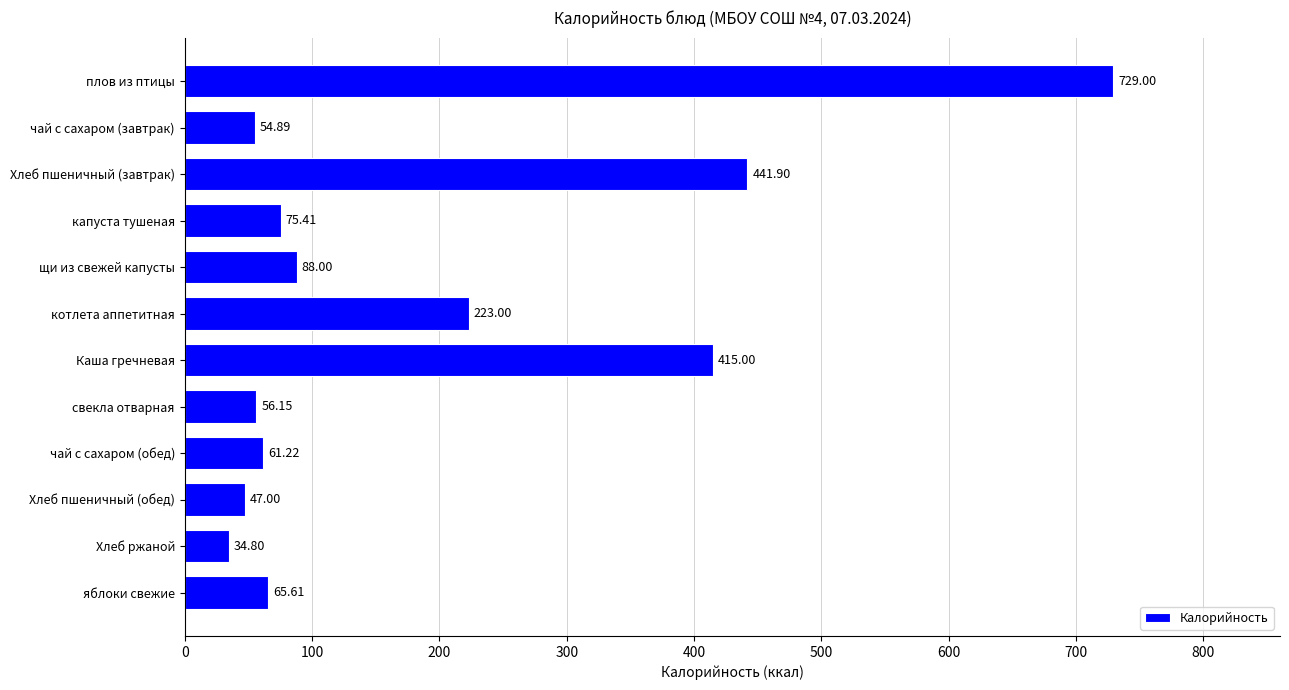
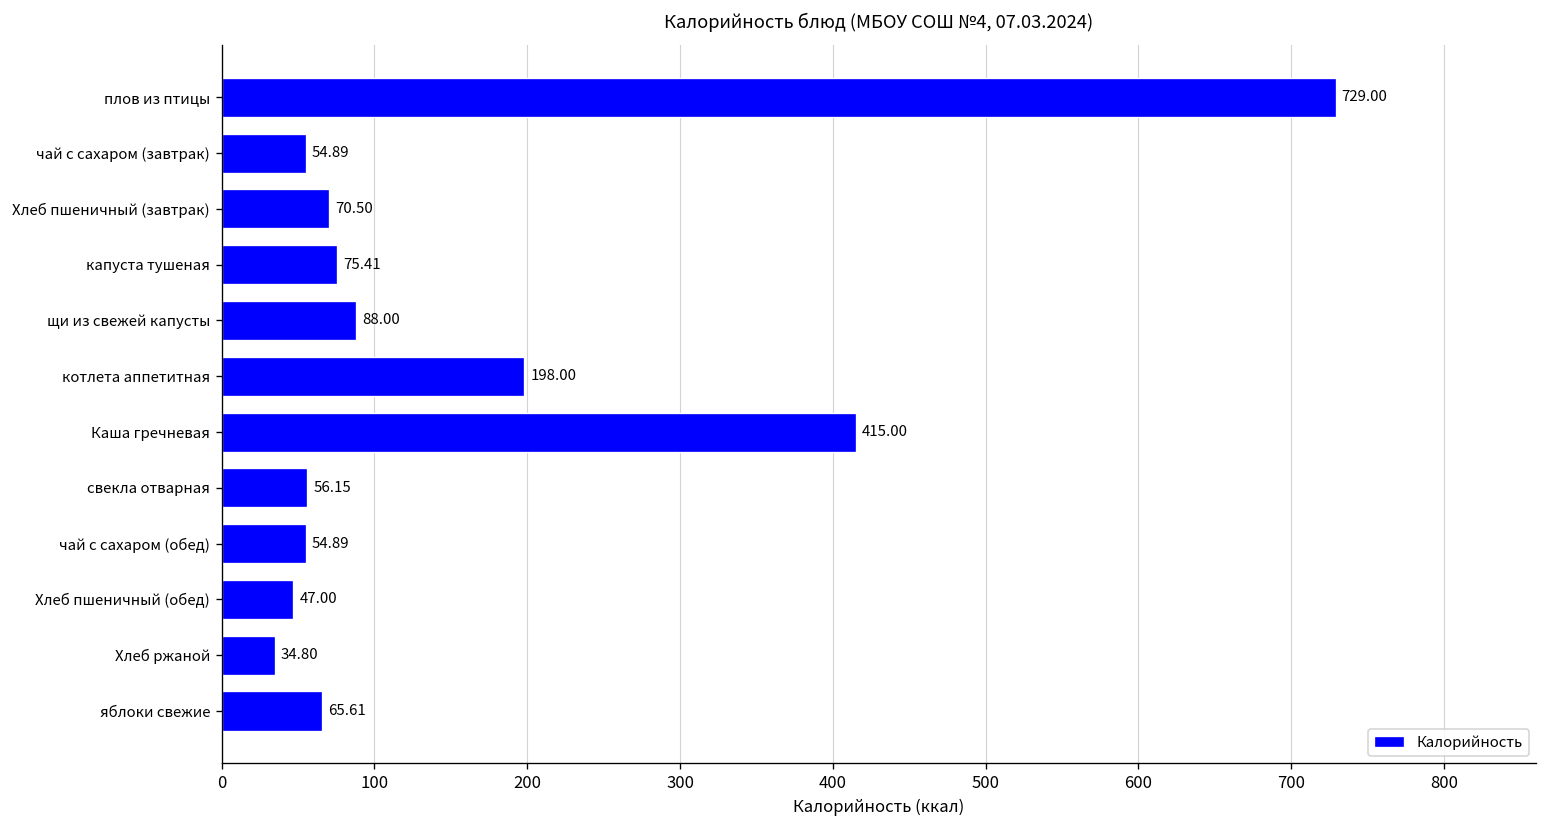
  {
    "плов из птицы": 729.00,
    "чай с сахаром (завтрак)": 54.89,
-   "Хлеб пшеничный (завтрак)": 441.90,
+   "Хлеб пшеничный (завтрак)": 70.50,
    "капуста тушеная": 75.41,
    "щи из свежей капусты": 88.00,
-   "котлета аппетитная": 223.00,
+   "котлета аппетитная": 198.00,
    "Каша гречневая": 415.00,
    "свекла отварная": 56.15,
-   "чай с сахаром (обед)": 61.22,
+   "чай с сахаром (обед)": 54.89,
    "Хлеб пшеничный (обед)": 47.00,
    "Хлеб ржаной": 34.80,
    "яблоки свежие": 65.61
  }
